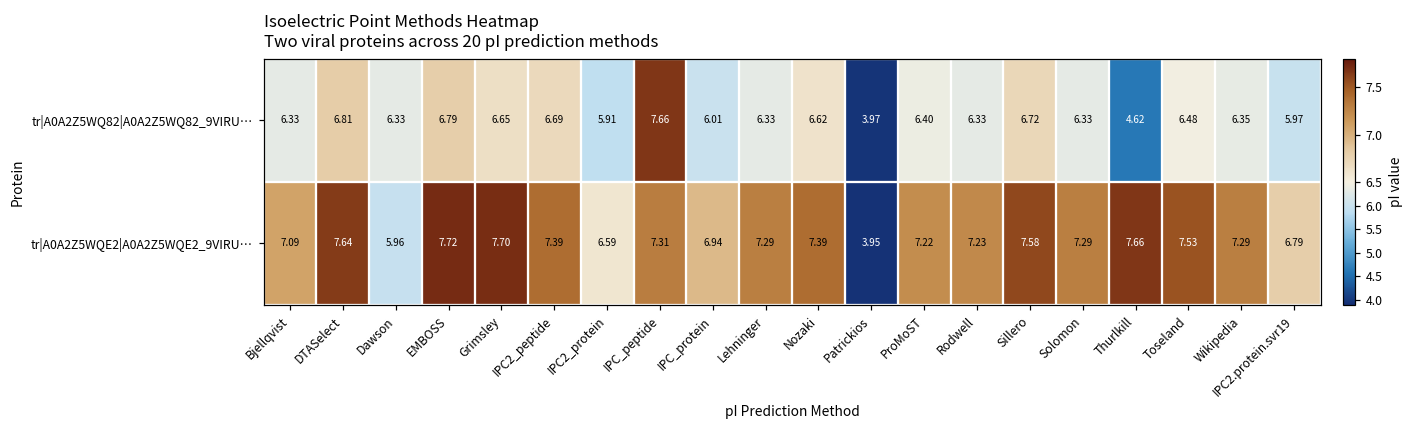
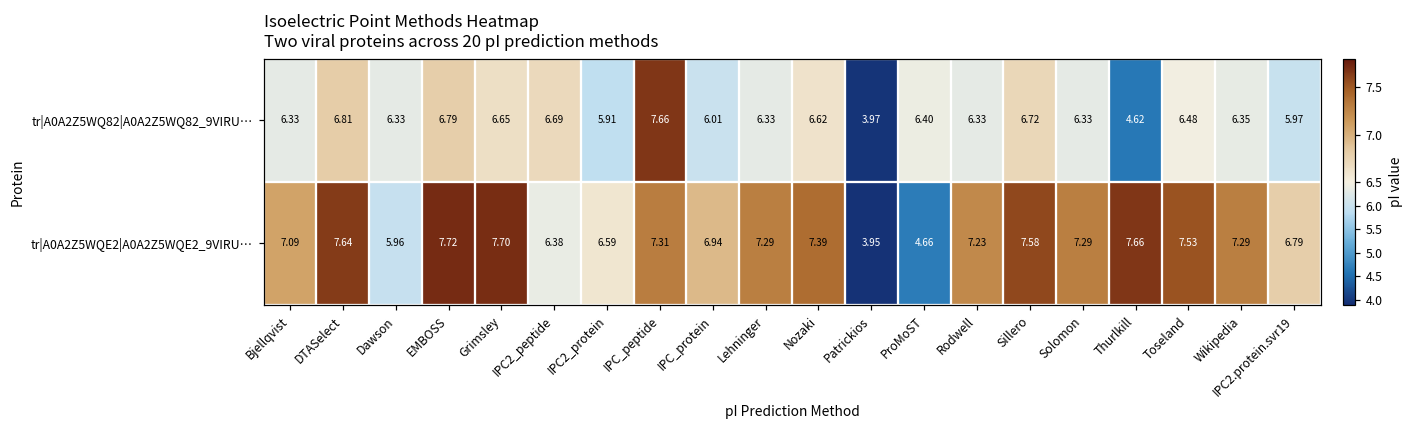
  {
    "tr|A0A2Z5WQ82|A0A2Z5WQ82_9VIRU…": {
      "Bjellqvist": 6.33,
      "DTASelect": 6.81,
      "Dawson": 6.33,
      "EMBOSS": 6.79,
      "Grimsley": 6.65,
      "IPC2_peptide": 6.69,
      "IPC2_protein": 5.91,
      "IPC_peptide": 7.66,
      "IPC_protein": 6.01,
      "Lehninger": 6.33,
      "Nozaki": 6.62,
      "Patrickios": 3.97,
      "ProMoST": 6.40,
      "Rodwell": 6.33,
      "Sillero": 6.72,
      "Solomon": 6.33,
      "Thurlkill": 4.62,
      "Toseland": 6.48,
      "Wikipedia": 6.35,
      "IPC2.protein.svr19": 5.97
    },
    "tr|A0A2Z5WQE2|A0A2Z5WQE2_9VIRU…": {
      "Bjellqvist": 7.09,
      "DTASelect": 7.64,
      "Dawson": 5.96,
      "EMBOSS": 7.72,
      "Grimsley": 7.70,
-     "IPC2_peptide": 7.39,
+     "IPC2_peptide": 6.38,
      "IPC2_protein": 6.59,
      "IPC_peptide": 7.31,
      "IPC_protein": 6.94,
      "Lehninger": 7.29,
      "Nozaki": 7.39,
      "Patrickios": 3.95,
-     "ProMoST": 7.22,
+     "ProMoST": 4.66,
      "Rodwell": 7.23,
      "Sillero": 7.58,
      "Solomon": 7.29,
      "Thurlkill": 7.66,
      "Toseland": 7.53,
      "Wikipedia": 7.29,
      "IPC2.protein.svr19": 6.79
    }
  }
